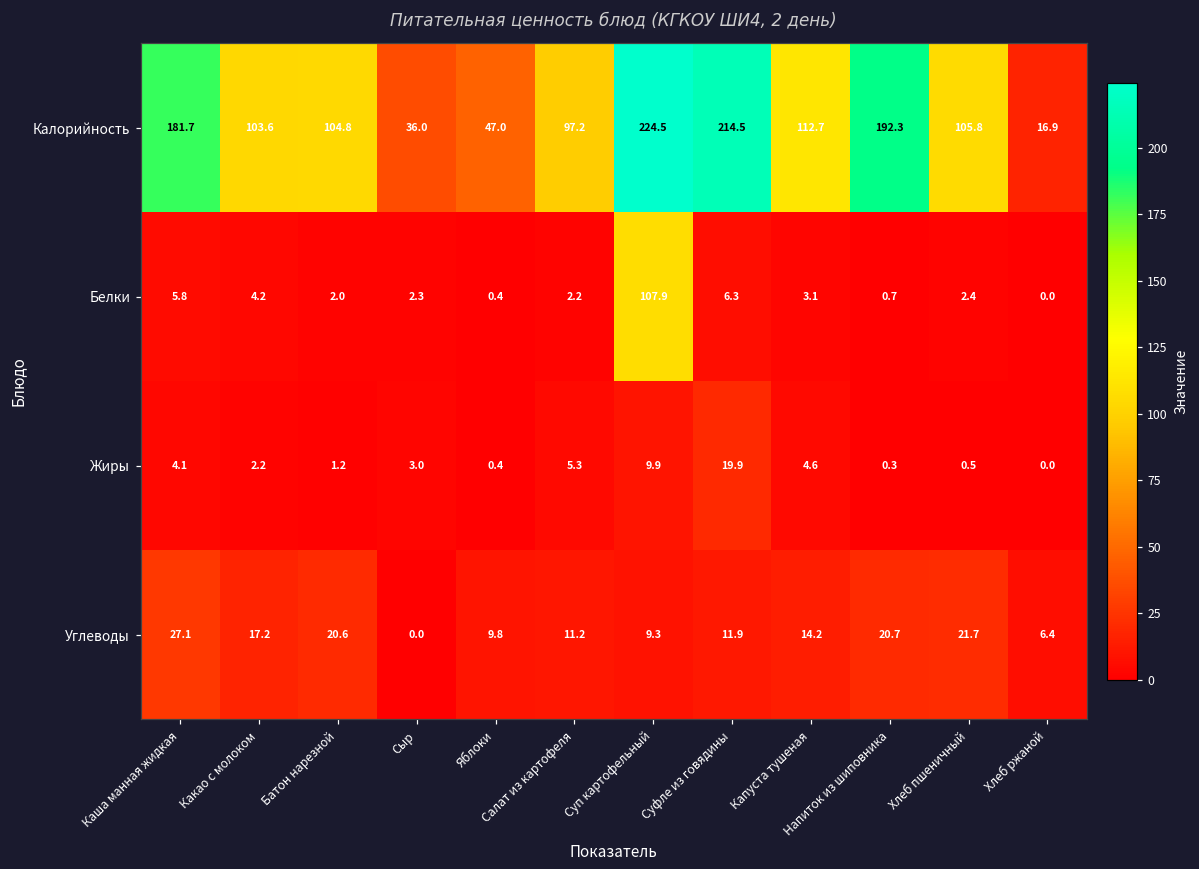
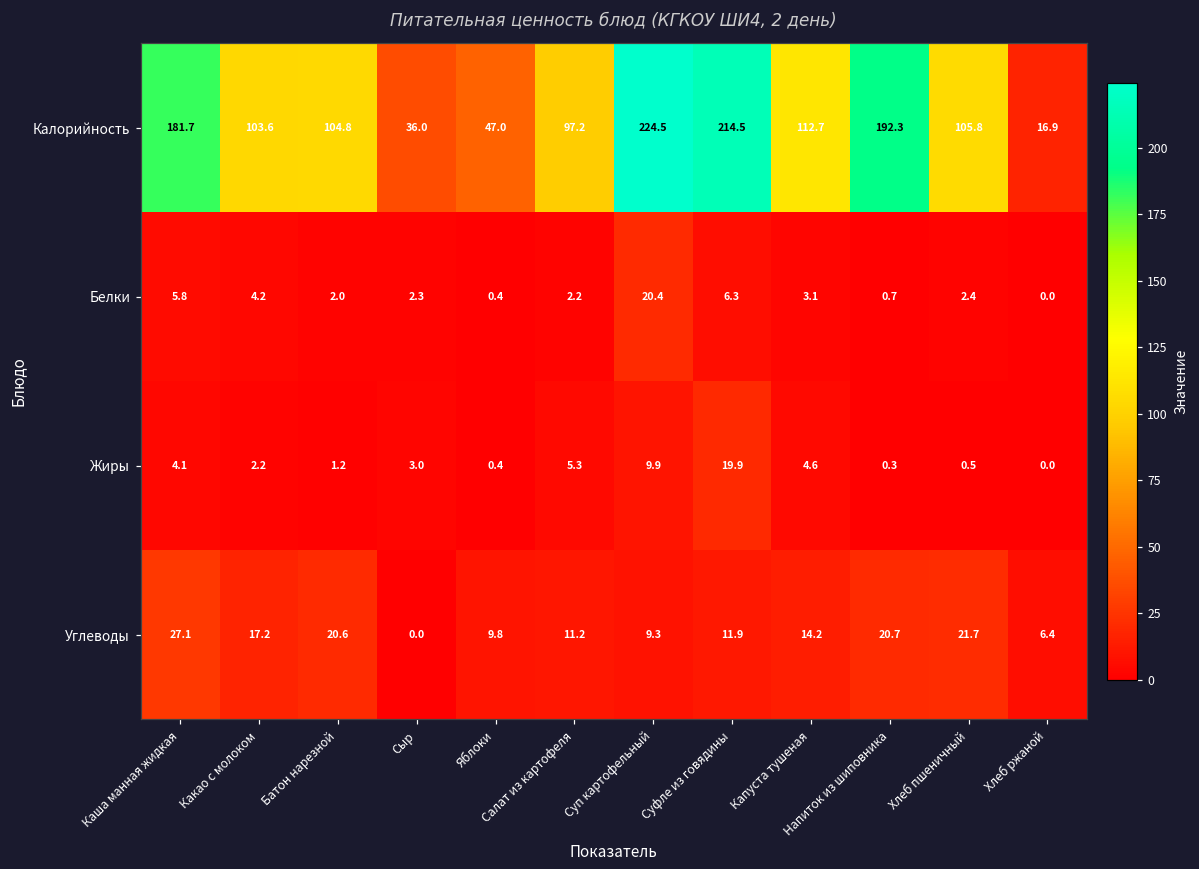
  {
    "Калорийность": {
      "Каша манная жидкая": 181.7,
      "Какао с молоком": 103.6,
      "Батон нарезной": 104.8,
      "Сыр": 36.0,
      "Яблоки": 47.0,
      "Салат из картофеля": 97.2,
      "Суп картофельный": 224.5,
      "Суфле из говядины": 214.5,
      "Капуста тушеная": 112.7,
      "Напиток из шиповника": 192.3,
      "Хлеб пшеничный": 105.8,
      "Хлеб ржаной": 16.9
    },
    "Белки": {
      "Каша манная жидкая": 5.8,
      "Какао с молоком": 4.2,
      "Батон нарезной": 2.0,
      "Сыр": 2.3,
      "Яблоки": 0.4,
      "Салат из картофеля": 2.2,
-     "Суп картофельный": 107.9,
+     "Суп картофельный": 20.4,
      "Суфле из говядины": 6.3,
      "Капуста тушеная": 3.1,
      "Напиток из шиповника": 0.7,
      "Хлеб пшеничный": 2.4,
      "Хлеб ржаной": 0.0
    },
    "Жиры": {
      "Каша манная жидкая": 4.1,
      "Какао с молоком": 2.2,
      "Батон нарезной": 1.2,
      "Сыр": 3.0,
      "Яблоки": 0.4,
      "Салат из картофеля": 5.3,
      "Суп картофельный": 9.9,
      "Суфле из говядины": 19.9,
      "Капуста тушеная": 4.6,
      "Напиток из шиповника": 0.3,
      "Хлеб пшеничный": 0.5,
      "Хлеб ржаной": 0.0
    },
    "Углеводы": {
      "Каша манная жидкая": 27.1,
      "Какао с молоком": 17.2,
      "Батон нарезной": 20.6,
      "Сыр": 0.0,
      "Яблоки": 9.8,
      "Салат из картофеля": 11.2,
      "Суп картофельный": 9.3,
      "Суфле из говядины": 11.9,
      "Капуста тушеная": 14.2,
      "Напиток из шиповника": 20.7,
      "Хлеб пшеничный": 21.7,
      "Хлеб ржаной": 6.4
    }
  }
